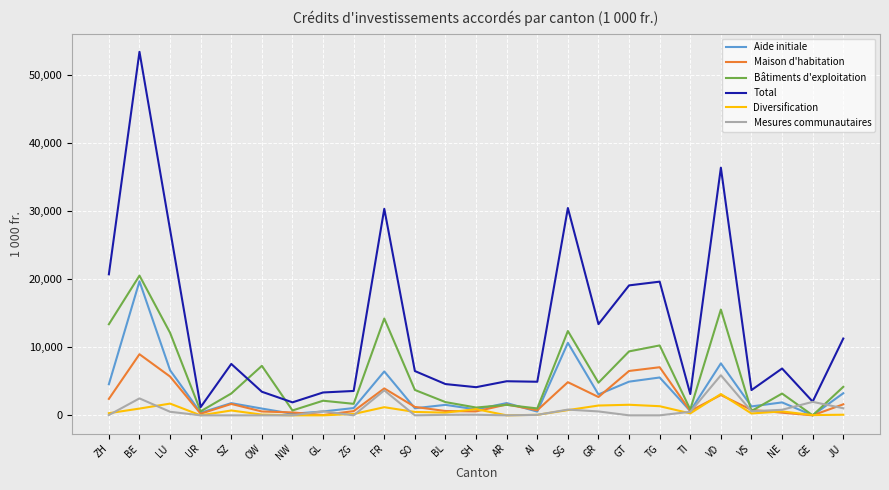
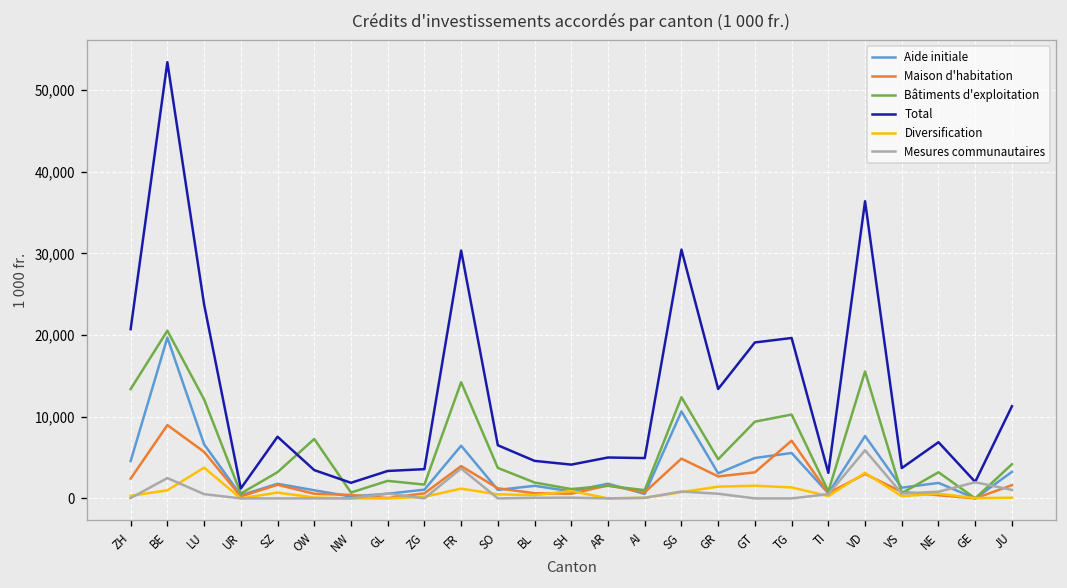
  {
    "Aide initiale": {
      "ZH": "5,000",
      "BE": "20,000",
      "LU": "7,000",
      "OW": "1,000",
      "ZG": "1,000",
      "FR": "6,000",
      "BL": "2,000",
      "SG": "11,000",
      "GR": "3,000",
      "GT": "5,000",
      "TG": "6,000",
      "VD": "8,000",
      "VS": "1,000",
      "NE": "2,000",
      "JU": "3,000"
    },
    "Maison d'habitation": {
      "ZH": "2,000",
      "BE": "9,000",
      "LU": "6,000",
      "OW": "1,000",
      "ZG": "1,000",
      "SG": "5,000",
      "GR": "3,000",
-     "GT": "7,000",
+     "GT": "3,000",
      "TG": "7,000",
      "JU": "2,000"
    },
    "Bâtiments d'exploitation": {
      "ZH": "13,000",
      "BE": "21,000",
      "LU": "12,000",
      "SZ": "3,000",
      "OW": "7,000",
      "GL": "2,000",
      "ZG": "2,000",
      "FR": "14,000",
      "SO": "4,000",
      "BL": "2,000",
      "SG": "12,000",
      "GR": "5,000",
      "GT": "9,000",
      "TG": "10,000",
      "VD": "16,000",
      "NE": "3,000",
      "JU": "4,000"
    },
    "Total": {
      "ZH": "21,000",
      "BE": "53,000",
-     "LU": "27,000",
+     "LU": "24,000",
      "UR": "1,000",
      "SZ": "8,000",
      "OW": "3,000",
      "NW": "2,000",
      "GL": "3,000",
      "ZG": "4,000",
      "FR": "30,000",
      "SO": "7,000",
      "BL": "5,000",
      "SH": "4,000",
      "AR": "5,000",
      "AI": "5,000",
      "SG": "30,000",
      "GR": "13,000",
      "GT": "19,000",
      "TG": "20,000",
      "TI": "3,000",
      "VD": "36,000",
      "VS": "4,000",
      "NE": "7,000",
      "JU": "11,000"
    },
    "Diversification": {
      "BE": "1,000",
-     "LU": "2,000",
+     "LU": "4,000",
      "SZ": "1,000",
      "FR": "1,000",
      "SO": "0",
      "GR": "1,000",
      "GT": "2,000",
      "TG": "1,000",
      "JU": "0"
    },
    "Mesures communautaires": {
      "BE": "2,000",
      "LU": "1,000",
      "SZ": "0",
      "SO": "0",
      "SH": "0",
      "GR": "1,000",
      "GT": "0",
      "TG": "0",
      "VD": "6,000",
      "JU": "1,000"
    }
  }
